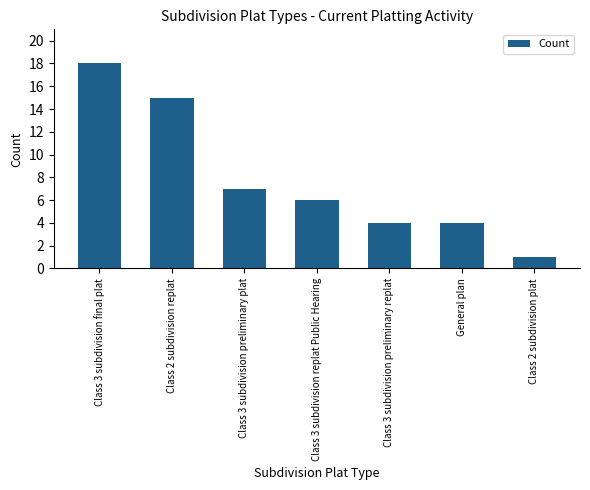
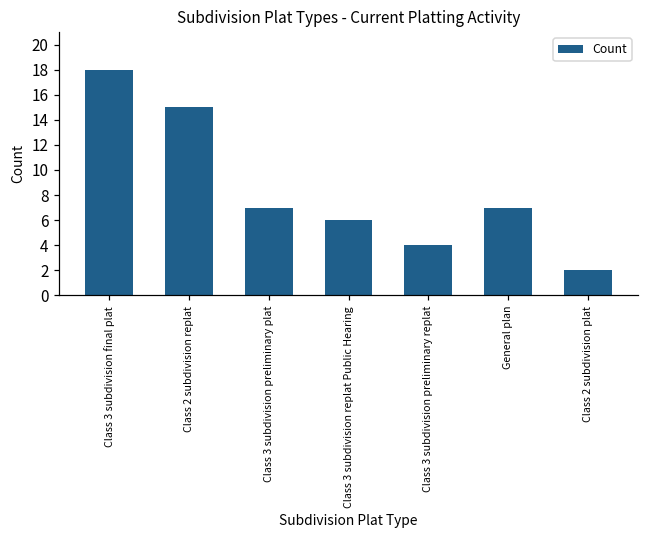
  {
    "Class 3 subdivision final plat": 18,
    "Class 2 subdivision replat": 15,
    "Class 3 subdivision preliminary plat": 7,
    "Class 3 subdivision replat Public Hearing": 6,
    "Class 3 subdivision preliminary replat": 4,
-   "General plan": 4,
-   "Class 2 subdivision plat": 1
+   "General plan": 7,
+   "Class 2 subdivision plat": 2
  }
